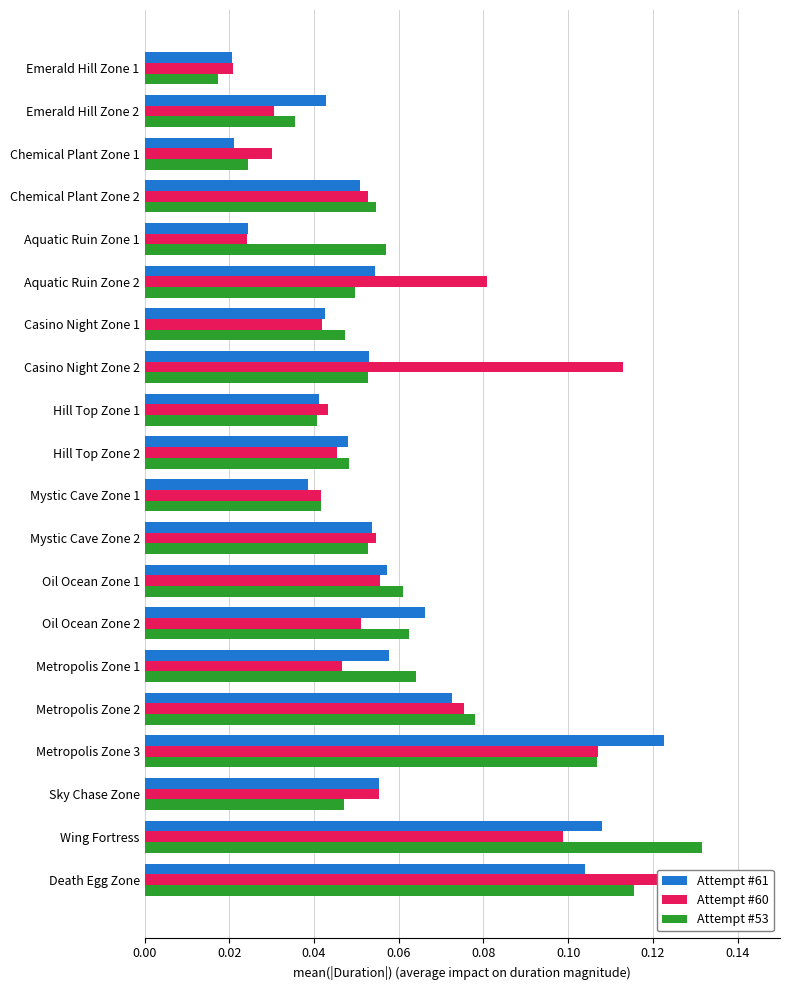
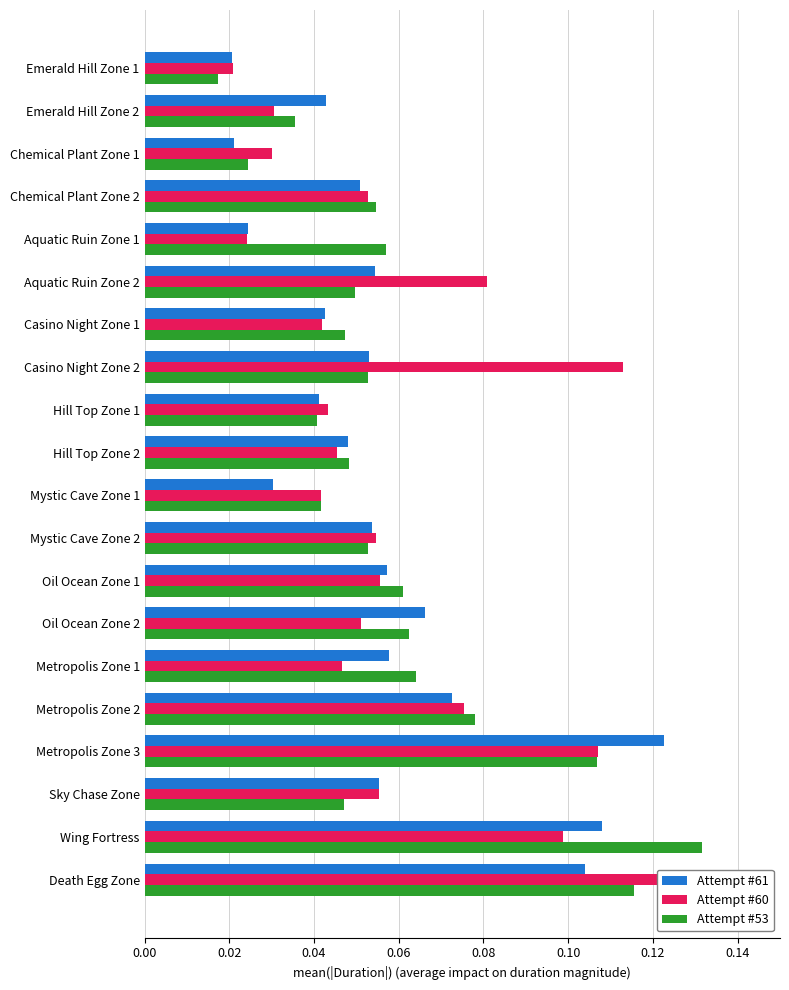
  {
    "Attempt #61": {
      "Emerald Hill Zone 1": 0.021,
      "Emerald Hill Zone 2": 0.043,
      "Chemical Plant Zone 1": 0.021,
      "Chemical Plant Zone 2": 0.051,
      "Aquatic Ruin Zone 1": 0.024,
      "Aquatic Ruin Zone 2": 0.054,
      "Casino Night Zone 1": 0.043,
      "Casino Night Zone 2": 0.053,
      "Hill Top Zone 1": 0.041,
      "Hill Top Zone 2": 0.048,
-     "Mystic Cave Zone 1": 0.039,
+     "Mystic Cave Zone 1": 0.030,
      "Mystic Cave Zone 2": 0.054,
      "Oil Ocean Zone 1": 0.057,
      "Oil Ocean Zone 2": 0.066,
      "Metropolis Zone 1": 0.058,
      "Metropolis Zone 2": 0.073,
      "Metropolis Zone 3": 0.123,
      "Sky Chase Zone": 0.055,
      "Wing Fortress": 0.108,
      "Death Egg Zone": 0.104
    },
    "Attempt #60": {
      "Emerald Hill Zone 1": 0.021,
      "Emerald Hill Zone 2": 0.031,
      "Chemical Plant Zone 1": 0.030,
      "Chemical Plant Zone 2": 0.053,
      "Aquatic Ruin Zone 1": 0.024,
      "Aquatic Ruin Zone 2": 0.081,
      "Casino Night Zone 1": 0.042,
      "Casino Night Zone 2": 0.113,
      "Hill Top Zone 1": 0.043,
      "Hill Top Zone 2": 0.045,
      "Mystic Cave Zone 1": 0.042,
      "Mystic Cave Zone 2": 0.055,
      "Oil Ocean Zone 1": 0.056,
      "Oil Ocean Zone 2": 0.051,
      "Metropolis Zone 1": 0.047,
      "Metropolis Zone 2": 0.075,
      "Metropolis Zone 3": 0.107,
      "Sky Chase Zone": 0.055,
      "Wing Fortress": 0.099
    },
    "Attempt #53": {
      "Emerald Hill Zone 1": 0.017,
      "Emerald Hill Zone 2": 0.036,
      "Chemical Plant Zone 1": 0.024,
      "Chemical Plant Zone 2": 0.055,
      "Aquatic Ruin Zone 1": 0.057,
      "Aquatic Ruin Zone 2": 0.050,
      "Casino Night Zone 1": 0.047,
      "Casino Night Zone 2": 0.053,
      "Hill Top Zone 1": 0.041,
      "Hill Top Zone 2": 0.048,
      "Mystic Cave Zone 1": 0.042,
      "Mystic Cave Zone 2": 0.053,
      "Oil Ocean Zone 1": 0.061,
      "Oil Ocean Zone 2": 0.062,
      "Metropolis Zone 1": 0.064,
      "Metropolis Zone 2": 0.078,
      "Metropolis Zone 3": 0.107,
      "Sky Chase Zone": 0.047,
      "Wing Fortress": 0.132,
      "Death Egg Zone": 0.115
    }
  }
